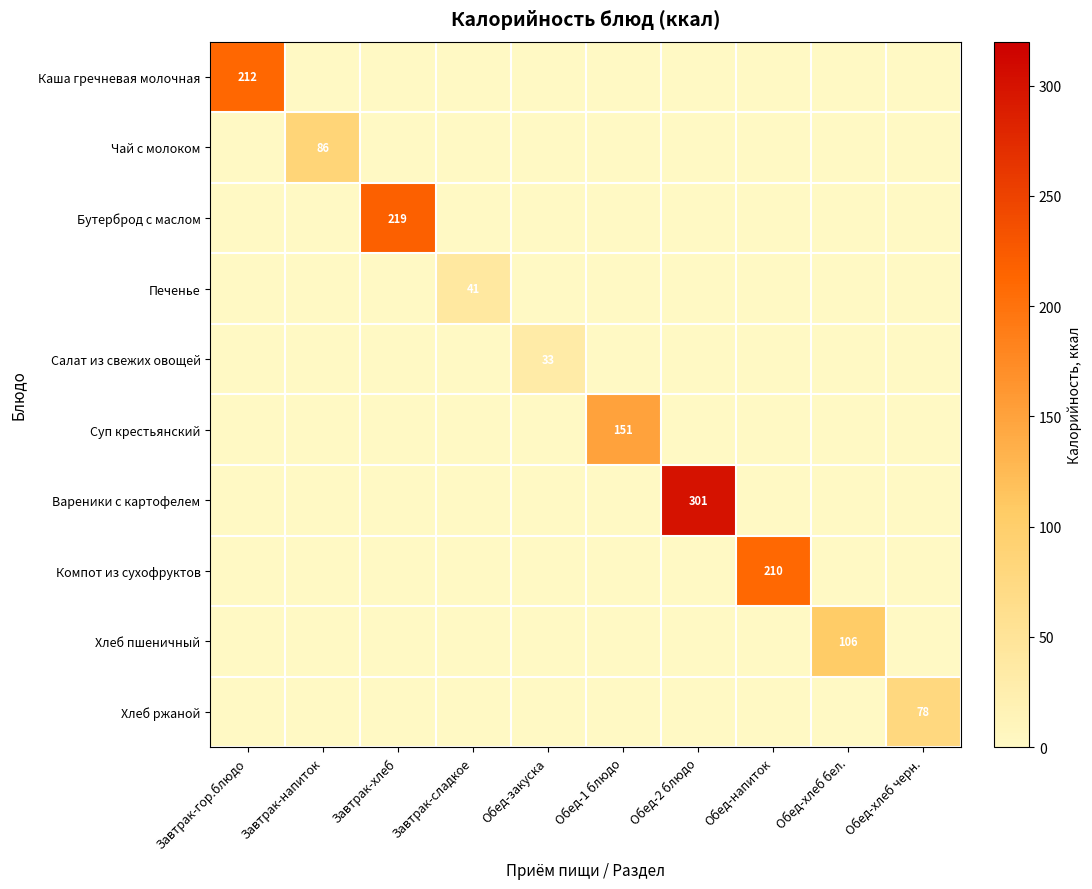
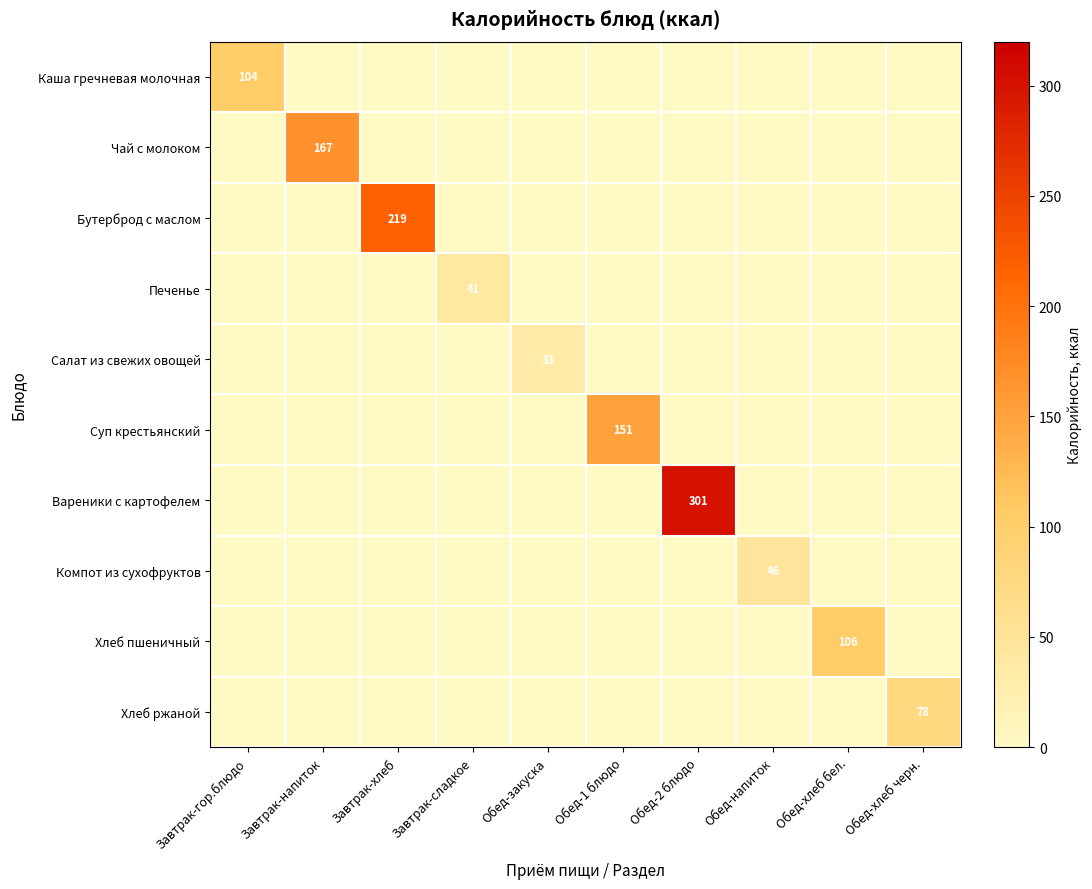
  {
    "Каша гречневая молочная": {
-     "Завтрак-гор.блюдо": 212
+     "Завтрак-гор.блюдо": 104
    },
    "Чай с молоком": {
-     "Завтрак-напиток": 86
+     "Завтрак-напиток": 167
    },
    "Бутерброд с маслом": {
      "Завтрак-хлеб": 219
    },
    "Печенье": {
      "Завтрак-сладкое": 41
    },
    "Салат из свежих овощей": {
      "Обед-закуска": 33
    },
    "Суп крестьянский": {
      "Обед-1 блюдо": 151
    },
    "Вареники с картофелем": {
      "Обед-2 блюдо": 301
    },
    "Компот из сухофруктов": {
-     "Обед-напиток": 210
+     "Обед-напиток": 46
    },
    "Хлеб пшеничный": {
      "Обед-хлеб бел.": 106
    },
    "Хлеб ржаной": {
      "Обед-хлеб черн.": 78
    }
  }
